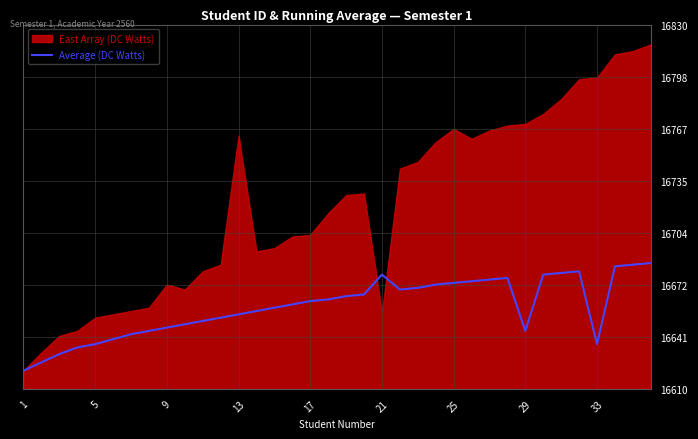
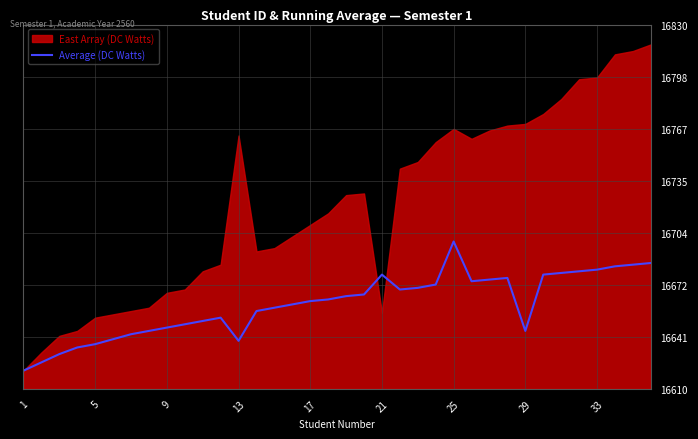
  {
    "Average (DC Watts)": {
      "5": 16637,
      "9": 16647,
-     "13": 16655,
+     "13": 16639,
      "17": 16663,
      "21": 16679,
-     "25": 16674,
+     "25": 16699,
      "29": 16645,
-     "33": 16637
+     "33": 16682
    },
    "East Array (DC Watts)": {
      "5": 16653,
-     "9": 16673,
+     "9": 16668,
      "13": 16763,
-     "17": 16703,
+     "17": 16709,
      "21": 16656,
      "25": 16767,
      "29": 16770,
      "33": 16798
    }
  }
